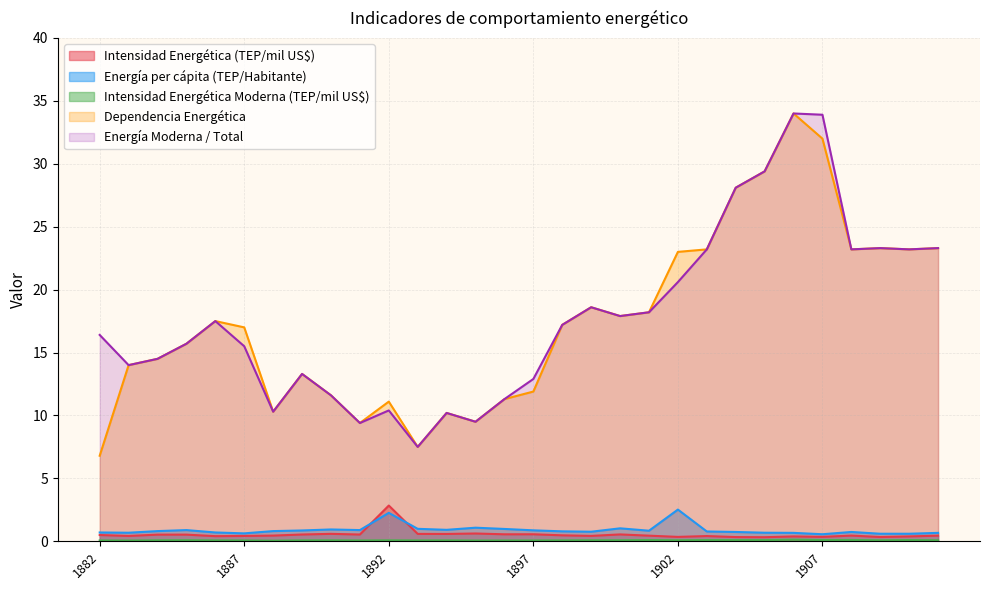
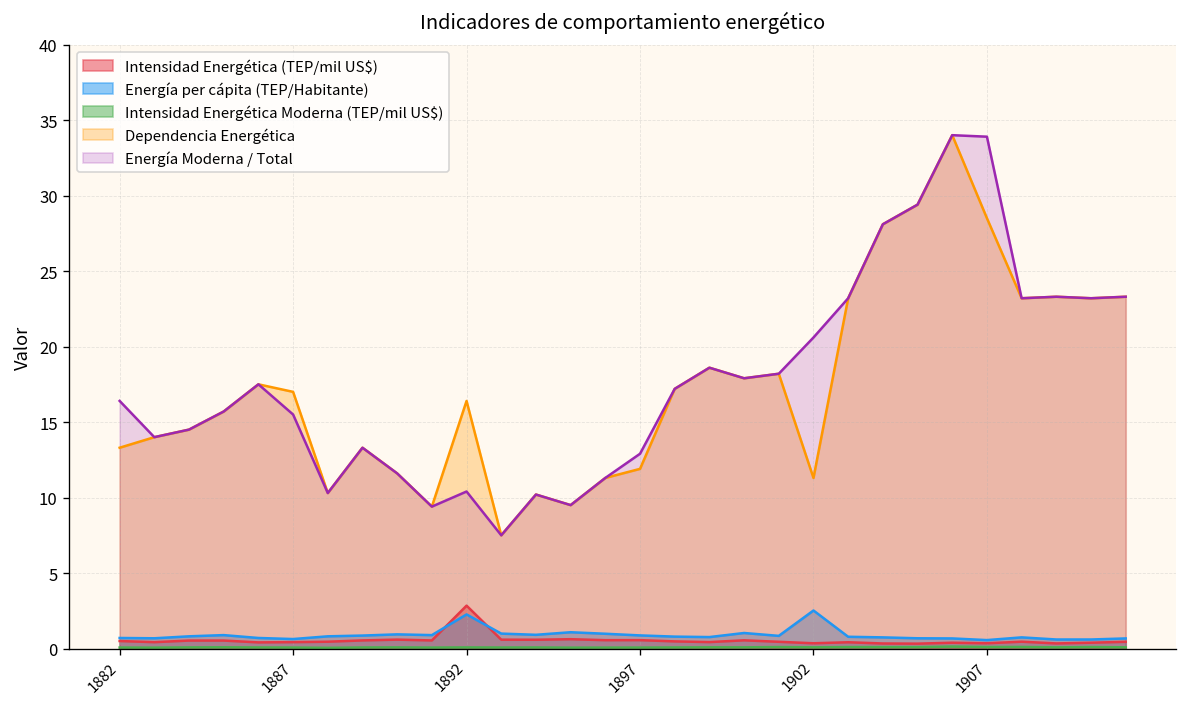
  {
    "Intensidad Energética (TEP/mil US$)": {
      "1887": 0.4,
      "1892": 2.8,
      "1897": 0.6,
      "1902": 0.3,
      "1907": 0.4
    },
    "Energía per cápita (TEP/Habitante)": {
      "1887": 0.6,
      "1892": 2.3,
      "1897": 0.9,
      "1902": 2.5,
      "1907": 0.6
    },
    "Intensidad Energética Moderna (TEP/mil US$)": {
      "1882": 0.1,
      "1887": 0.1,
      "1892": 0.1,
      "1897": 0.1,
      "1902": 0.1,
      "1907": 0.1
    },
    "Dependencia Energética": {
-     "1882": 6.8,
+     "1882": 13.3,
      "1887": 17.0,
-     "1892": 11.1,
+     "1892": 16.4,
      "1897": 11.9,
-     "1902": 23.0,
-     "1907": 32.0
+     "1902": 11.3,
+     "1907": 28.5
    },
    "Energía Moderna / Total": {
      "1882": 16.4,
      "1887": 15.5,
      "1892": 10.4,
      "1897": 12.9,
      "1902": 20.6,
      "1907": 33.9
    }
  }
